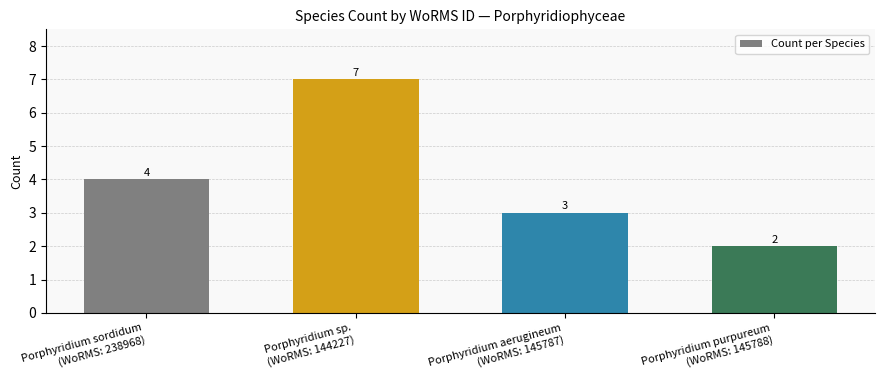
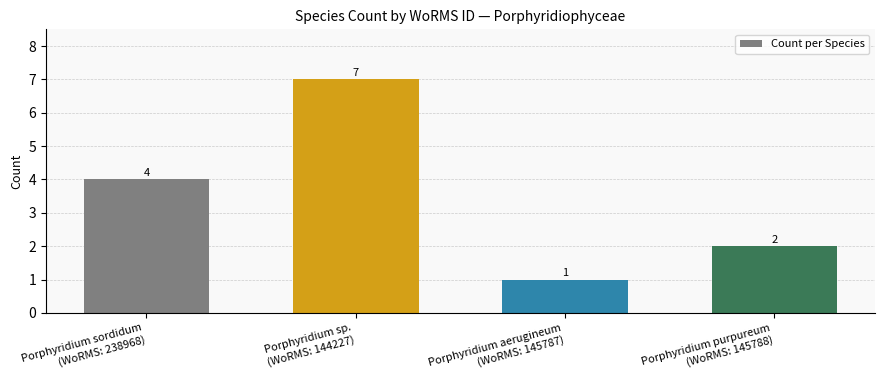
  {
    "Porphyridium sordidum (WoRMS: 238968)": 4,
    "Porphyridium sp. (WoRMS: 144227)": 7,
-   "Porphyridium aerugineum (WoRMS: 145787)": 3,
+   "Porphyridium aerugineum (WoRMS: 145787)": 1,
    "Porphyridium purpureum (WoRMS: 145788)": 2
  }
